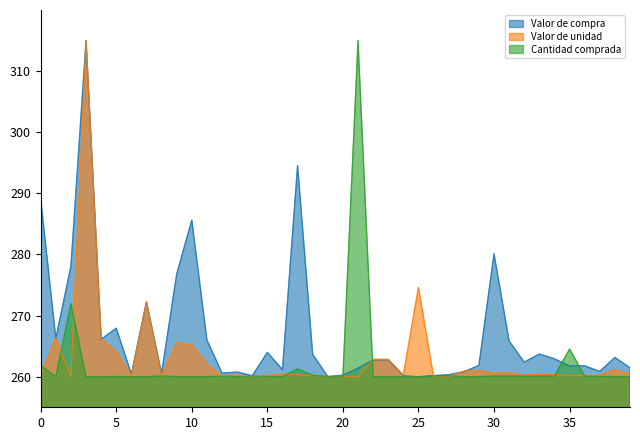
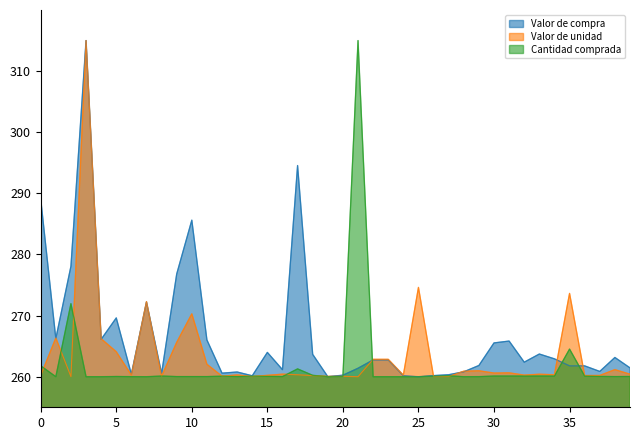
  {
    "Valor de compra": {
      "0": 289,
-     "5": 268,
+     "5": 270,
      "10": 286,
      "15": 264,
-     "30": 280,
+     "30": 266,
      "35": 262
    },
    "Valor de unidad": {
      "0": 260,
      "5": 264,
-     "10": 265,
+     "10": 270,
      "25": 275,
      "30": 261,
-     "35": 260
+     "35": 274
    },
    "Cantidad comprada": {
      "0": 262,
      "5": 260,
      "10": 260,
      "30": 260,
      "35": 265
    }
  }
